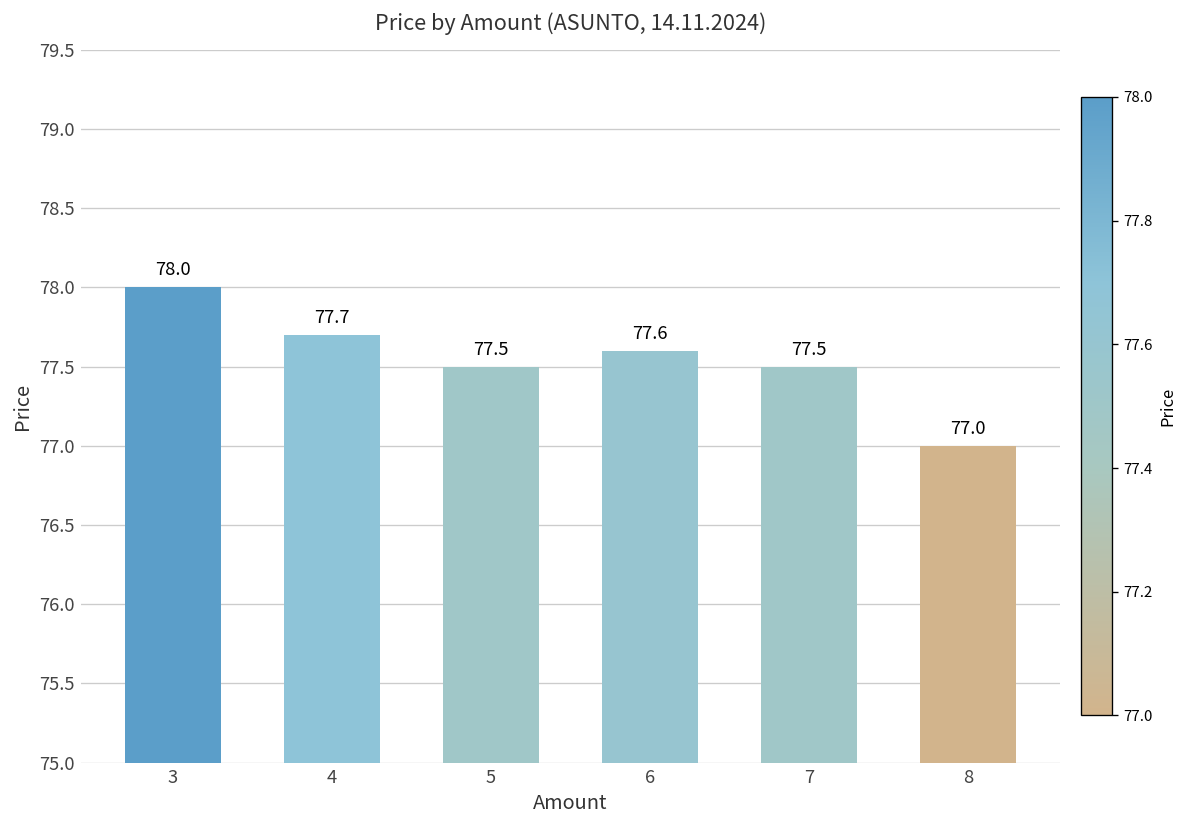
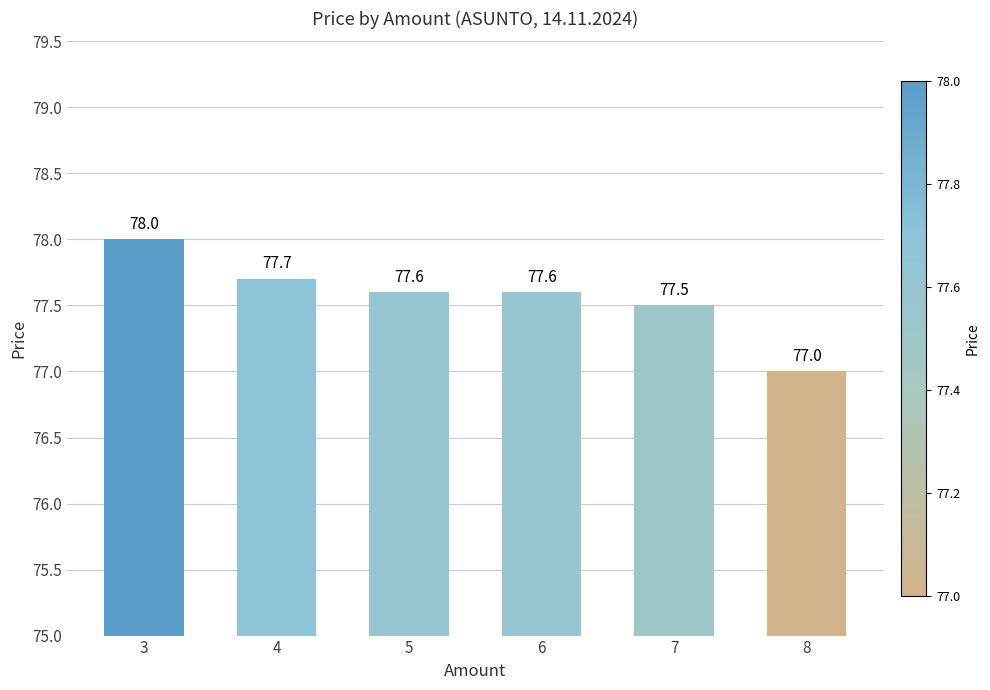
  {
    "3": 78.0,
    "4": 77.7,
-   "5": 77.5,
+   "5": 77.6,
    "6": 77.6,
    "7": 77.5,
    "8": 77.0
  }
